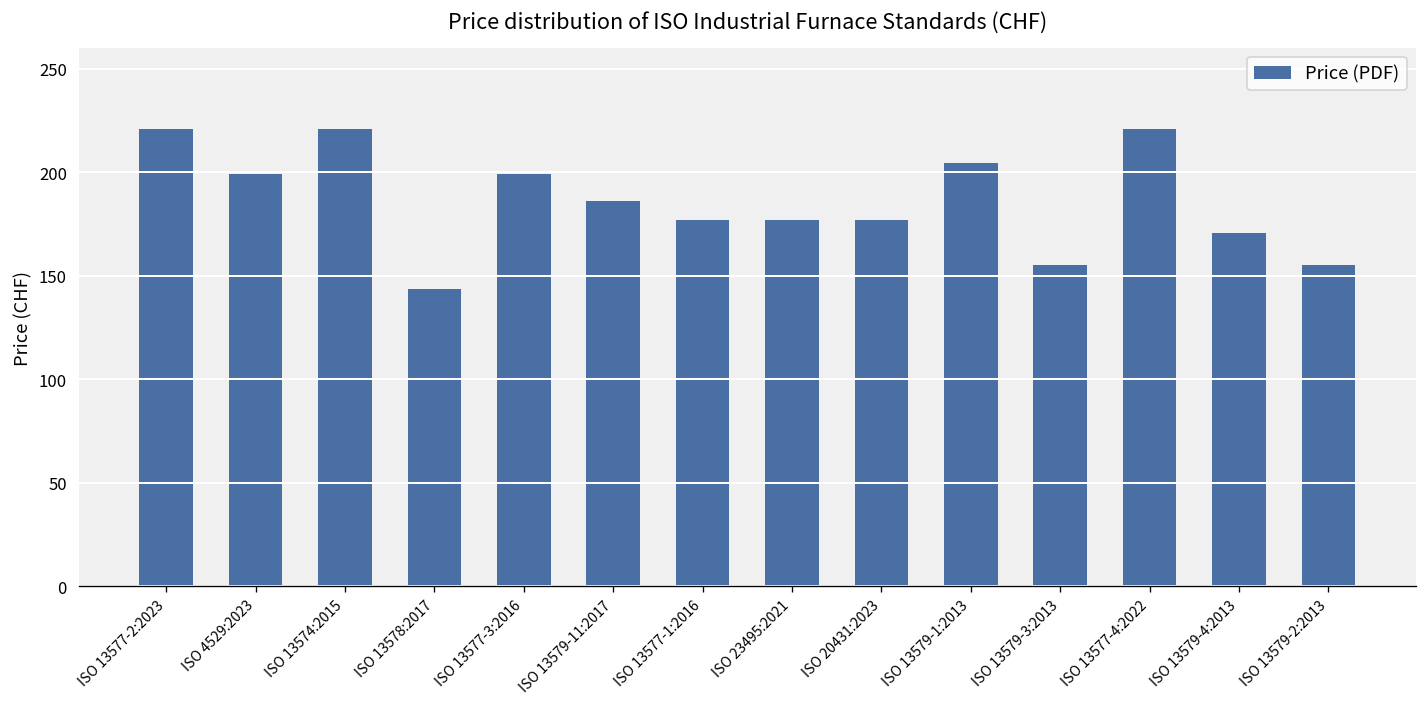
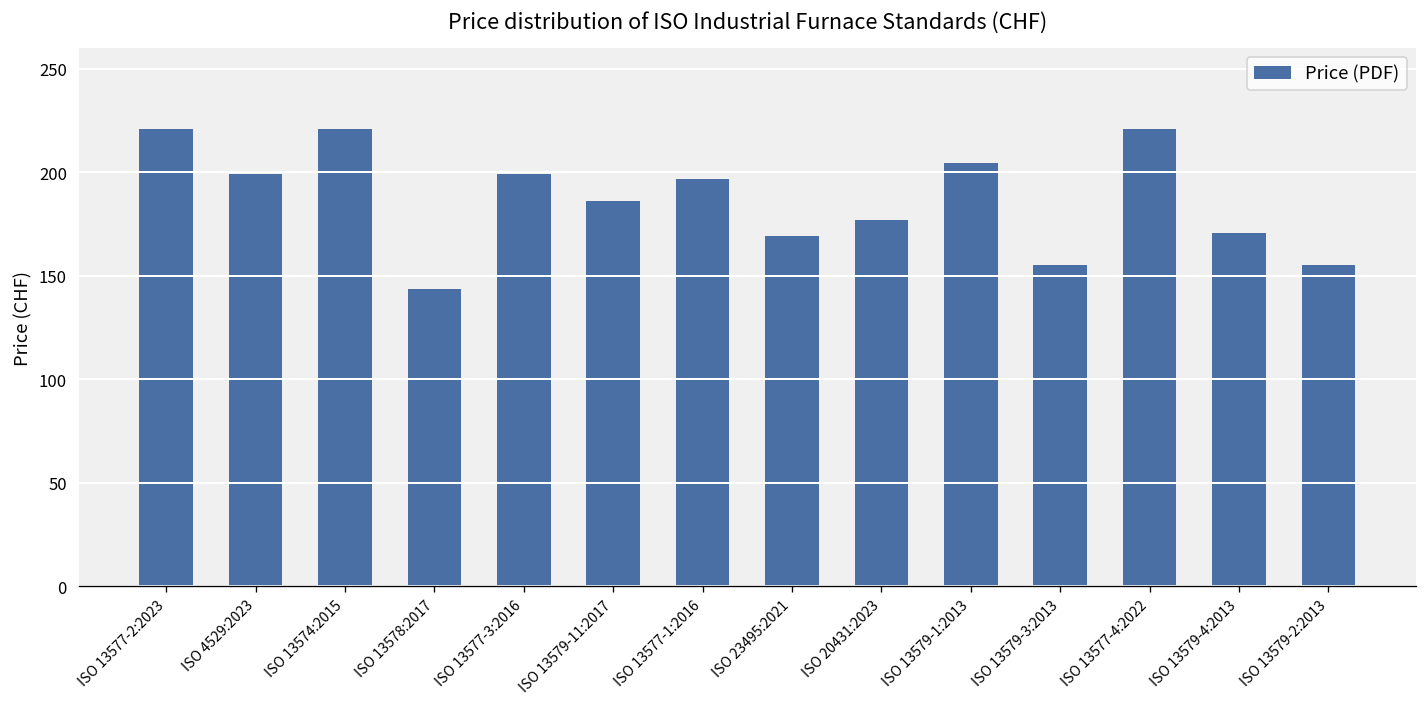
  {
    "ISO 13577-2:2023": 221,
    "ISO 4529:2023": 199,
    "ISO 13574:2015": 221,
    "ISO 13578:2017": 144,
    "ISO 13577-3:2016": 199,
    "ISO 13579-11:2017": 186,
-   "ISO 13577-1:2016": 177,
-   "ISO 23495:2021": 177,
+   "ISO 13577-1:2016": 197,
+   "ISO 23495:2021": 169,
    "ISO 20431:2023": 177,
    "ISO 13579-1:2013": 204,
    "ISO 13579-3:2013": 155,
    "ISO 13577-4:2022": 221,
    "ISO 13579-4:2013": 170,
    "ISO 13579-2:2013": 155
  }
